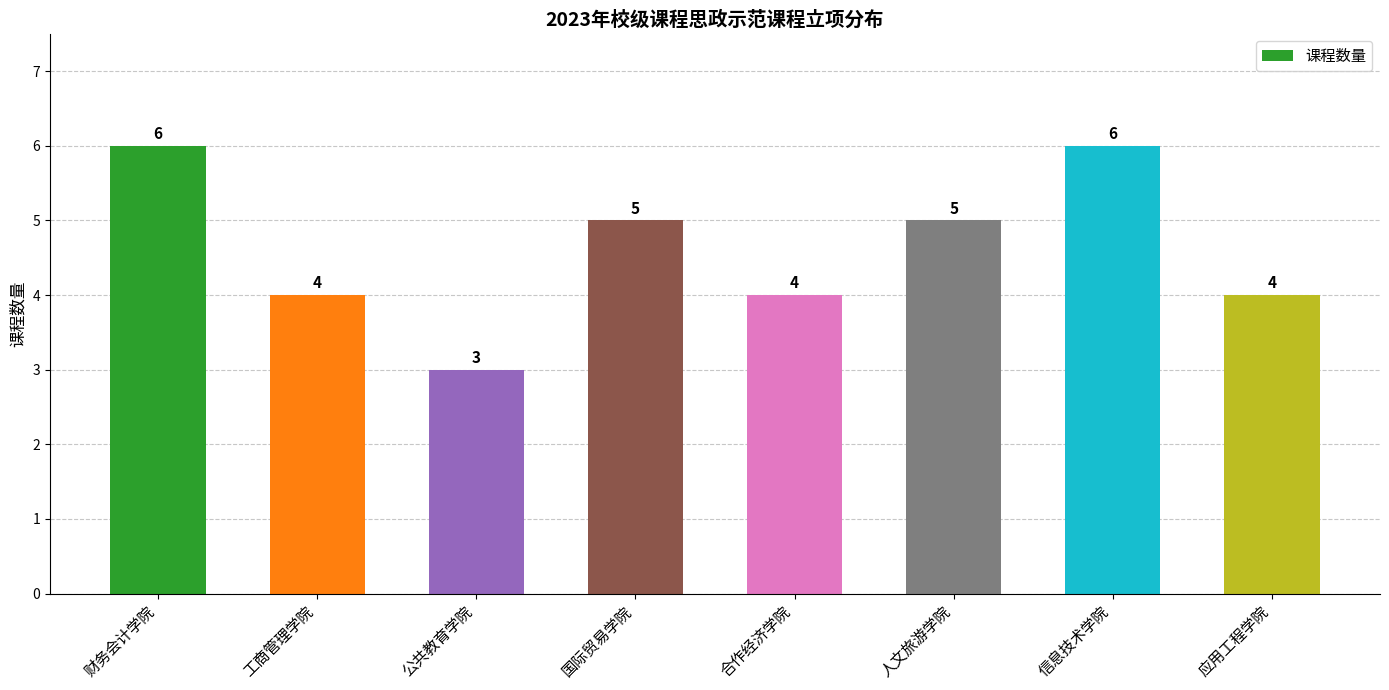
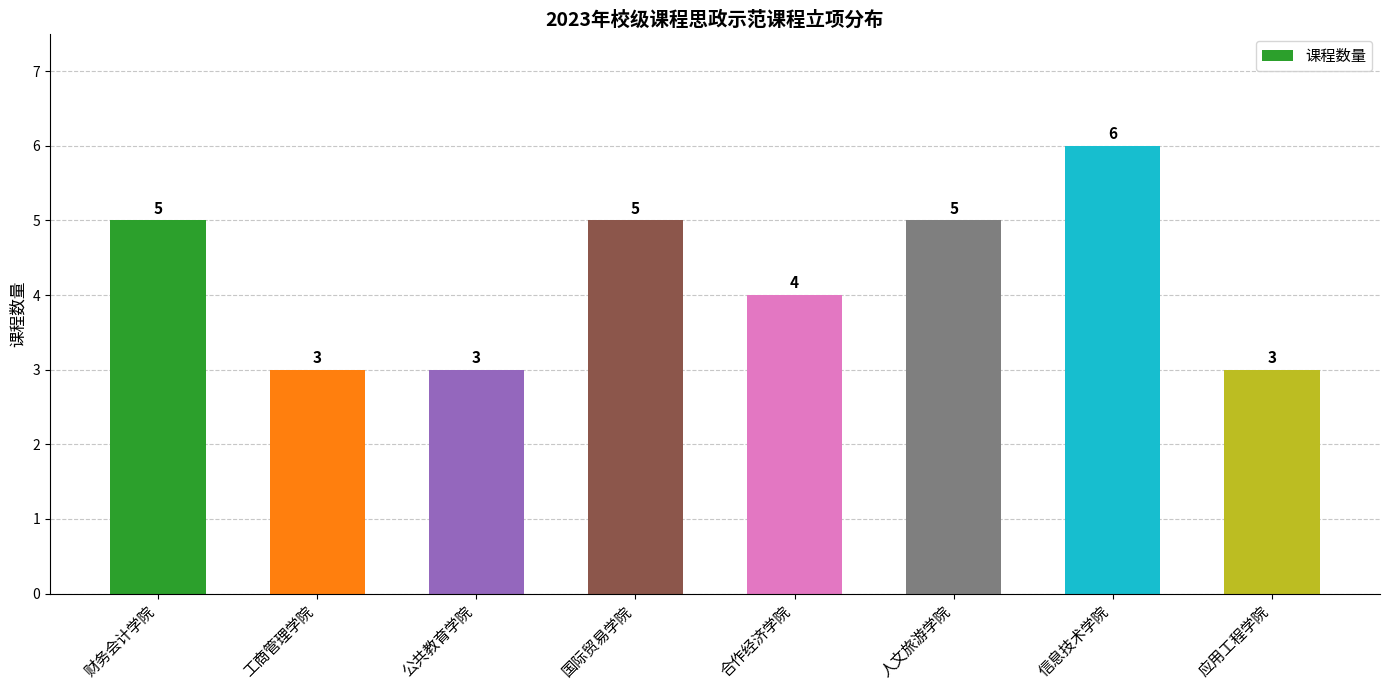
  {
-   "财务会计学院": 6,
-   "工商管理学院": 4,
+   "财务会计学院": 5,
+   "工商管理学院": 3,
    "公共教育学院": 3,
    "国际贸易学院": 5,
    "合作经济学院": 4,
    "人文旅游学院": 5,
    "信息技术学院": 6,
-   "应用工程学院": 4
+   "应用工程学院": 3
  }
